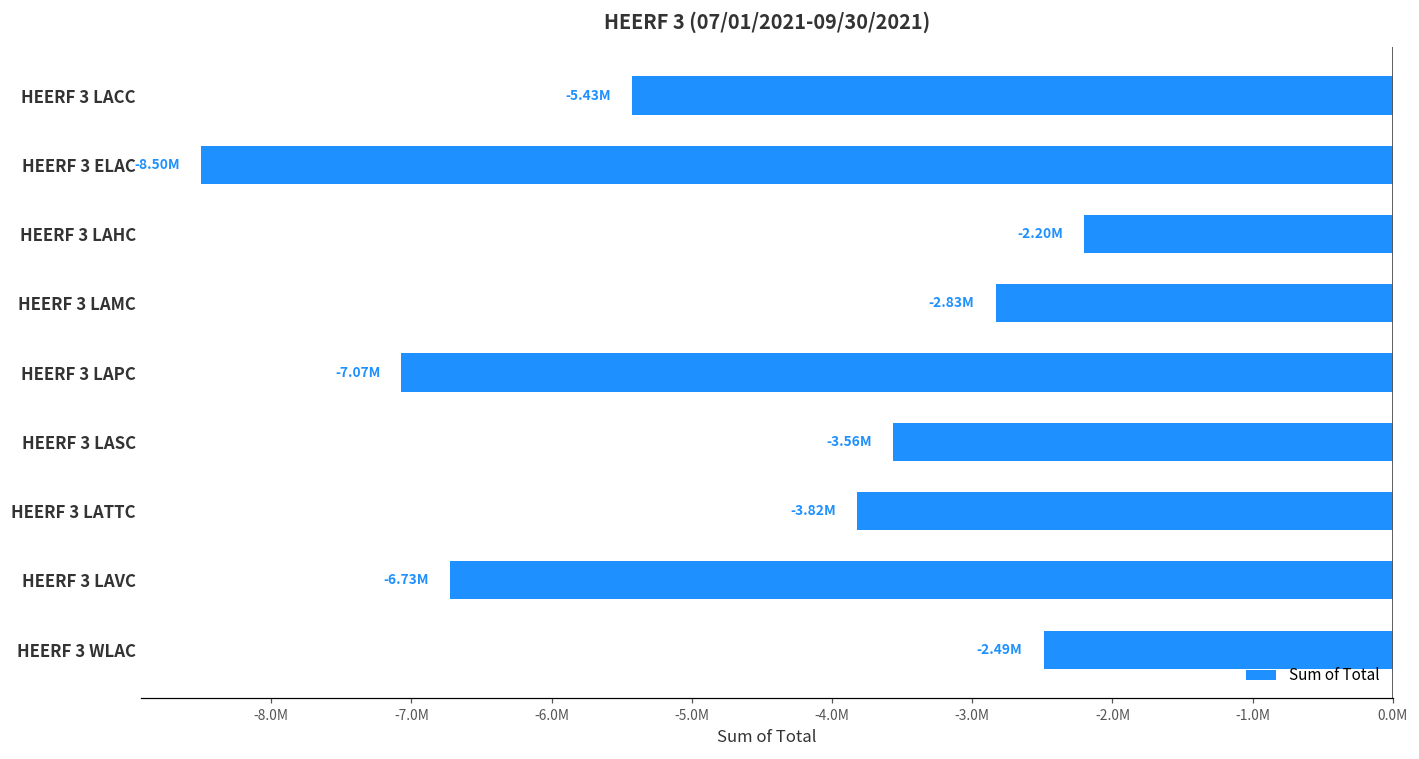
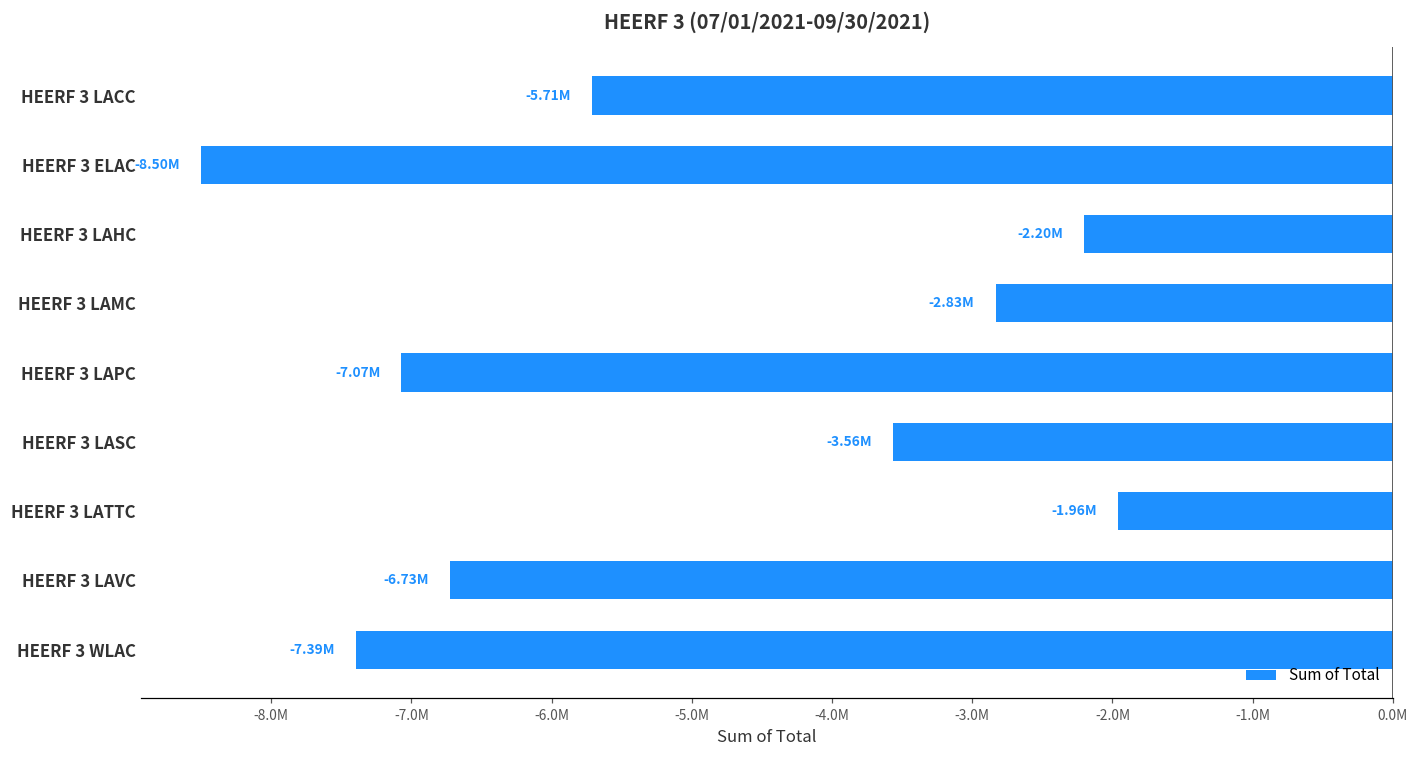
  {
-   "HEERF 3 LACC": "-5.43M",
+   "HEERF 3 LACC": "-5.71M",
    "HEERF 3 ELAC": "-8.50M",
    "HEERF 3 LAHC": "-2.20M",
    "HEERF 3 LAMC": "-2.83M",
    "HEERF 3 LAPC": "-7.07M",
    "HEERF 3 LASC": "-3.56M",
-   "HEERF 3 LATTC": "-3.82M",
+   "HEERF 3 LATTC": "-1.96M",
    "HEERF 3 LAVC": "-6.73M",
-   "HEERF 3 WLAC": "-2.49M"
+   "HEERF 3 WLAC": "-7.39M"
  }
